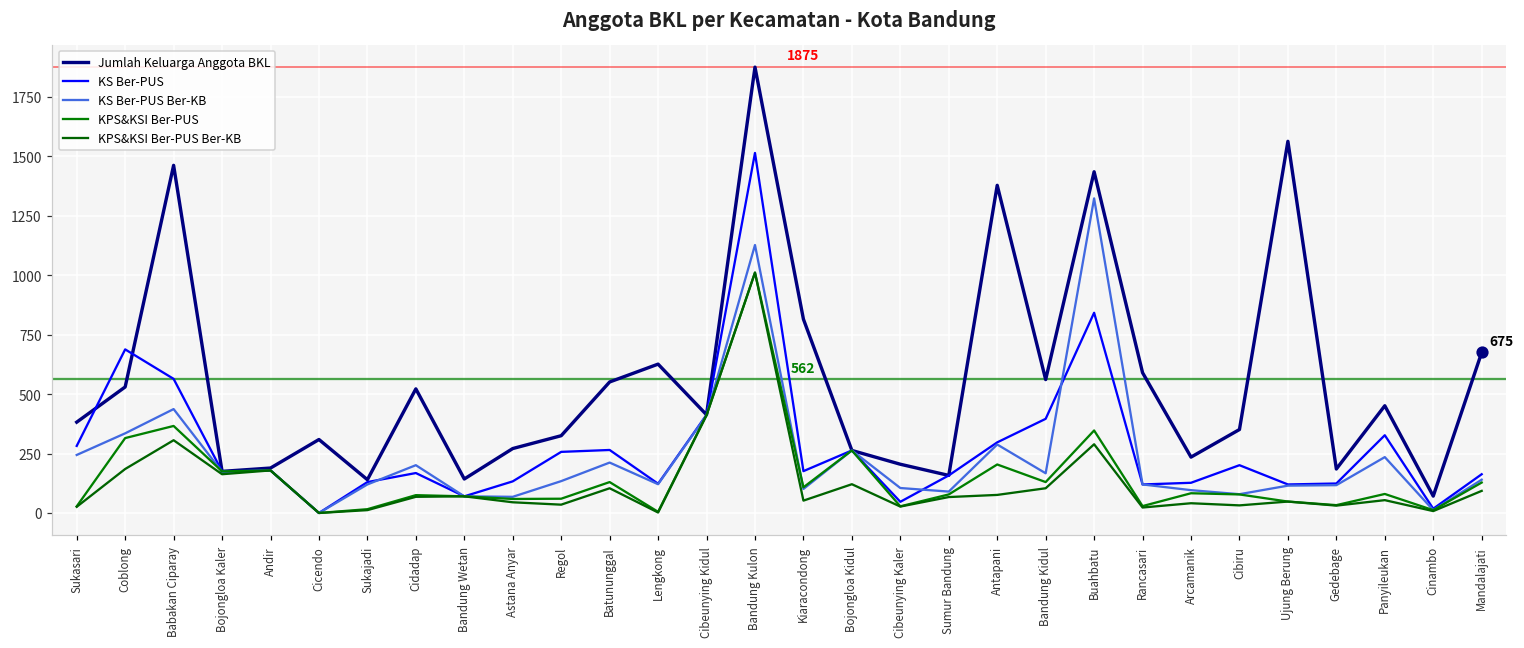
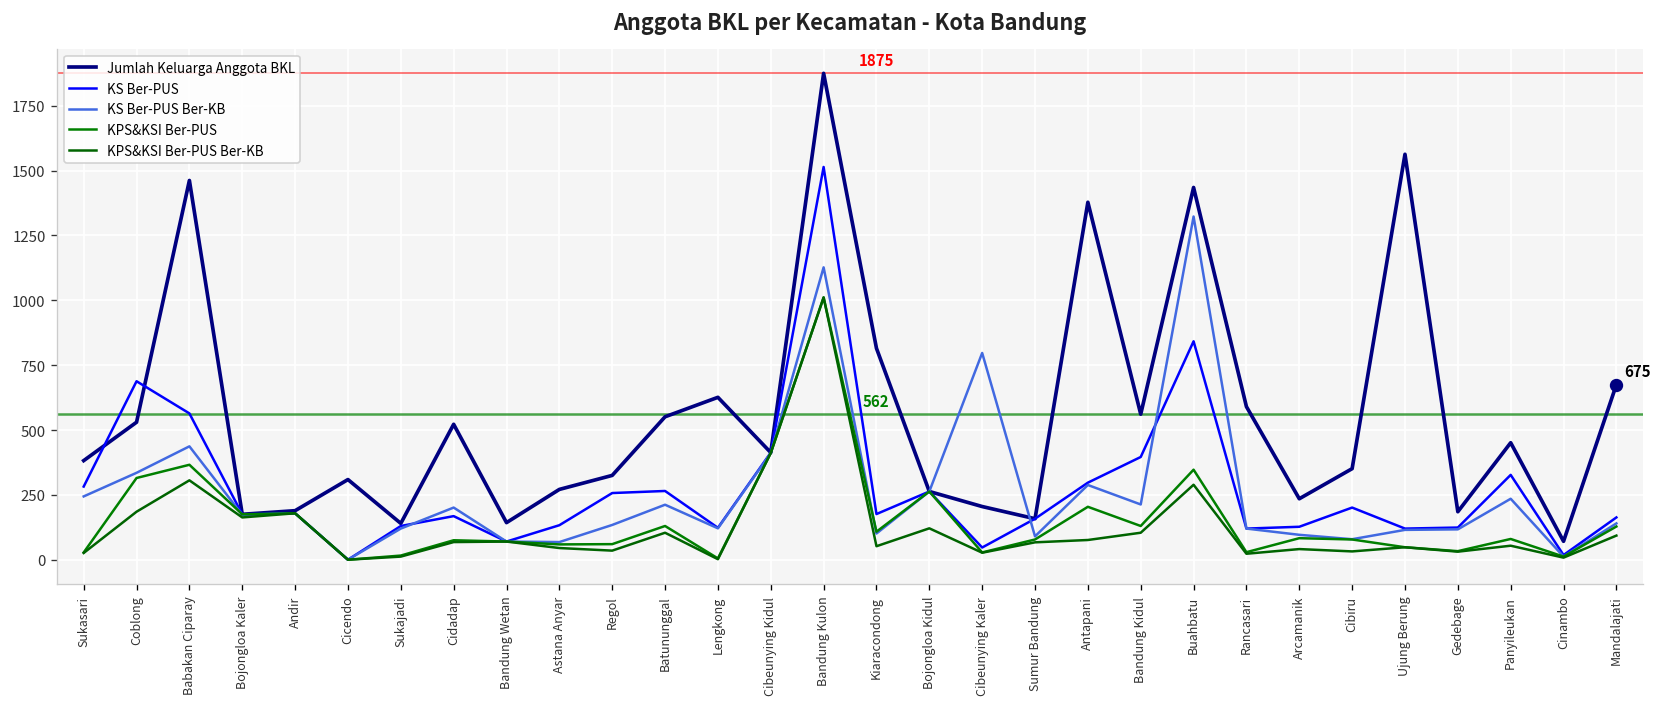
  {
    "KS Ber-PUS": {
      "Sukasari": 280,
      "Coblong": 690,
      "Babakan Ciparay": 560,
      "Cidadap": 170,
      "Astana Anyar": 130,
      "Regol": 260,
      "Batununggal": 270,
      "Bandung Kulon": 1510,
      "Kiaracondong": 180,
      "Cibeunying Kaler": 50,
      "Bandung Kidul": 400,
      "Buahbatu": 840,
      "Arcamanik": 130,
      "Cibiru": 200,
      "Panyileukan": 330,
      "Mandalajati": 160
    },
    "KS Ber-PUS Ber-KB": {
      "Sukasari": 240,
      "Coblong": 340,
      "Babakan Ciparay": 440,
      "Cidadap": 200,
      "Regol": 130,
      "Batununggal": 210,
      "Bandung Kulon": 1130,
-     "Cibeunying Kaler": 110,
+     "Cibeunying Kaler": 800,
      "Sumur Bandung": 90,
-     "Bandung Kidul": 170,
+     "Bandung Kidul": 210,
      "Buahbatu": 1320,
      "Arcamanik": 100,
      "Panyileukan": 240,
      "Mandalajati": 140
    }
  }
